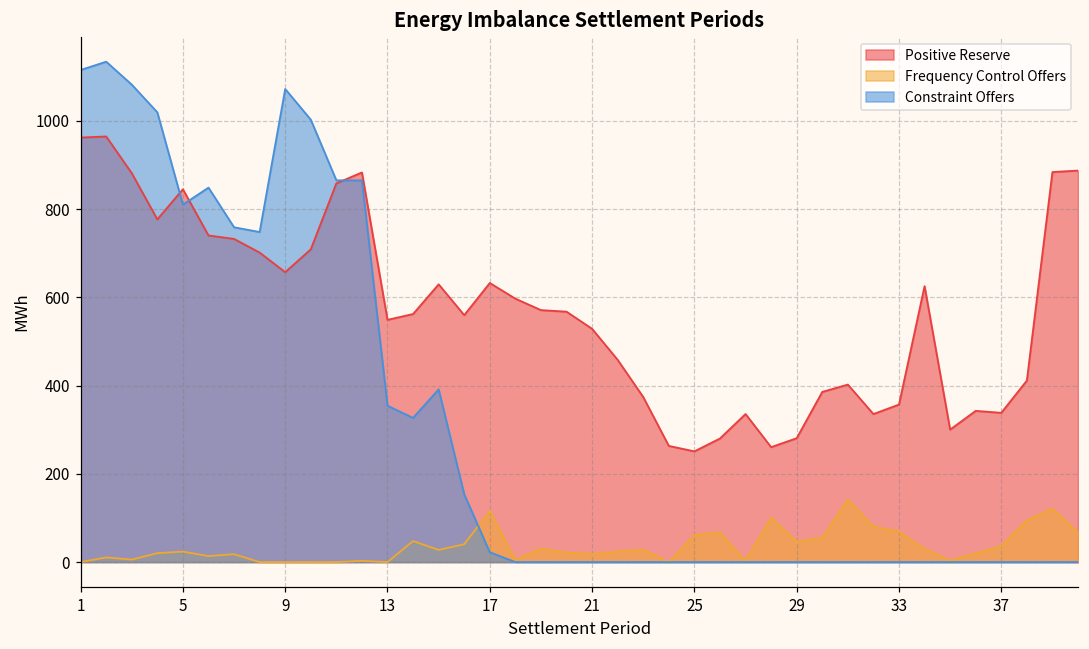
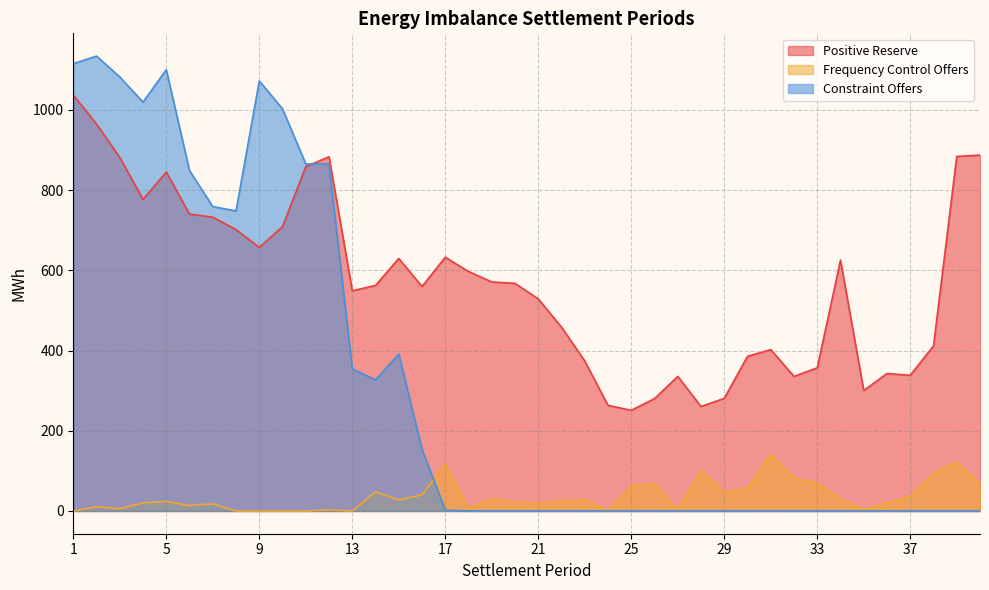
  {
    "Positive Reserve": {
-     "1": 960,
+     "1": 1040,
      "5": 840,
      "9": 660,
      "13": 550,
      "17": 630,
      "21": 530,
      "25": 250,
      "29": 280,
      "33": 360,
      "37": 340
    },
    "Frequency Control Offers": {
      "1": 0,
      "5": 20,
      "9": 0,
      "13": 0,
      "17": 120,
      "21": 20,
      "25": 60,
      "29": 50,
      "33": 70,
      "37": 40
    },
    "Constraint Offers": {
      "1": 1120,
-     "5": 810,
+     "5": 1100,
      "9": 1070,
      "13": 350,
-     "17": 20,
+     "17": 0,
      "21": 0,
      "25": 0,
      "29": 0,
      "33": 0,
      "37": 0
    }
  }
